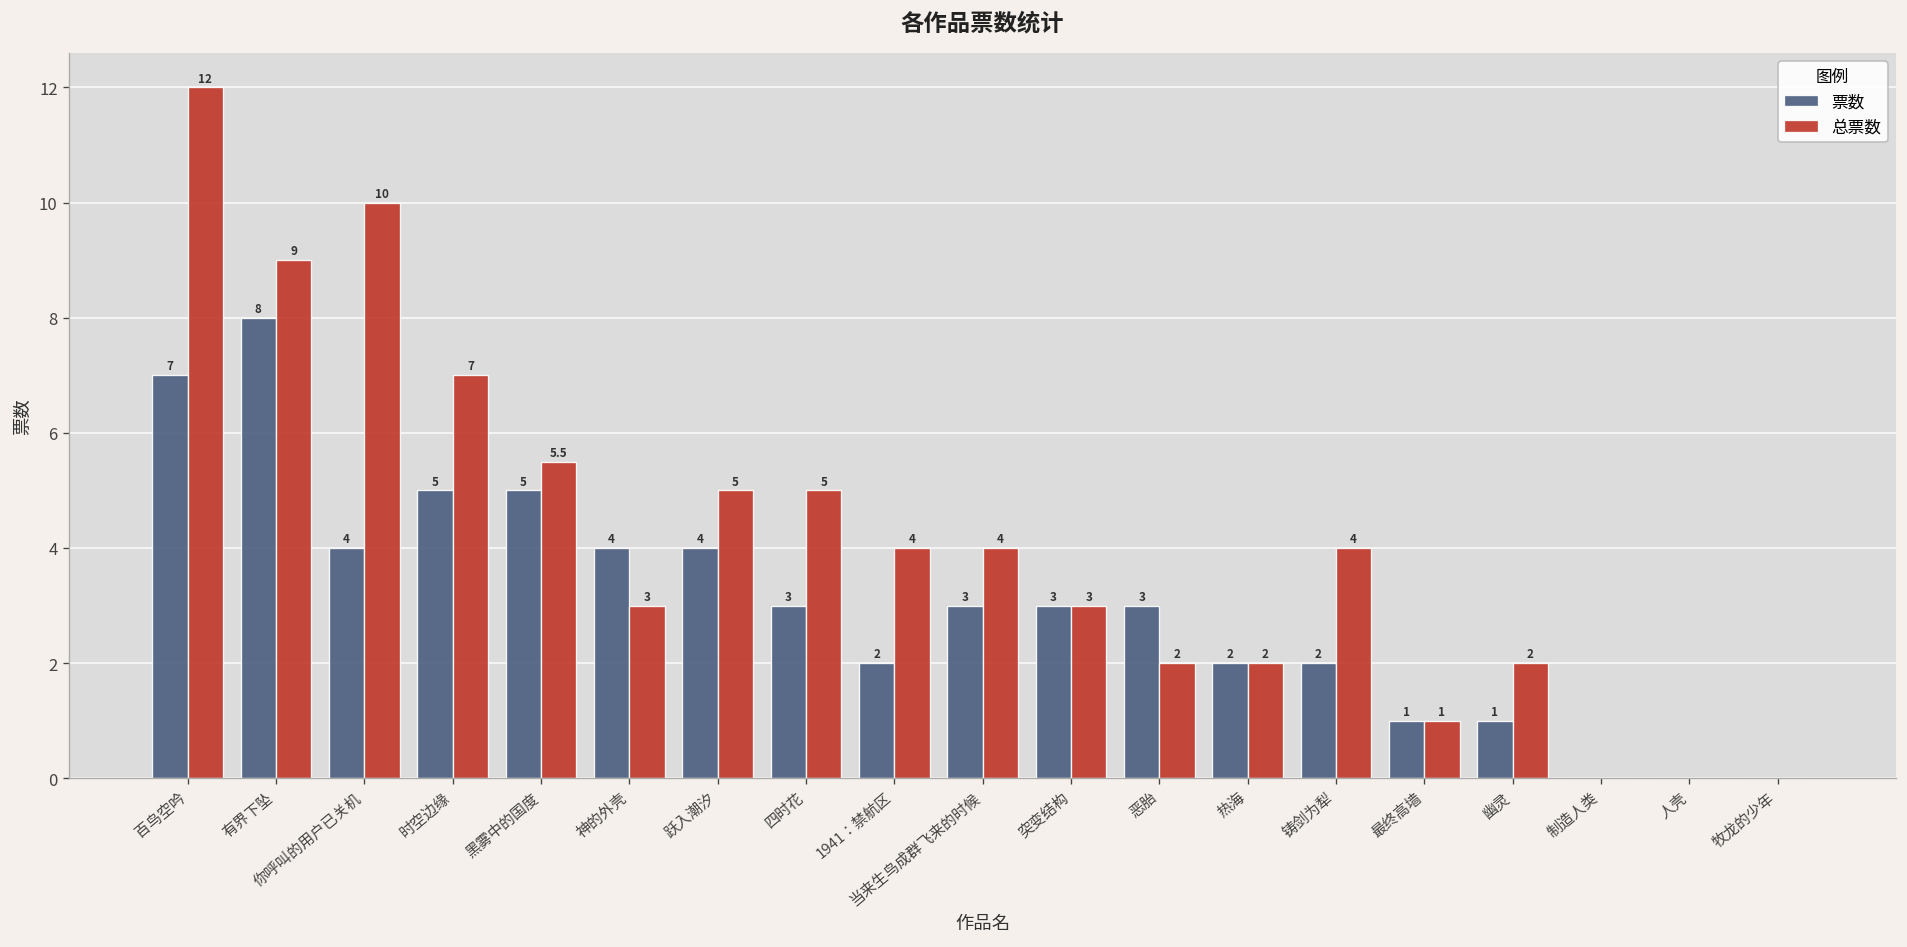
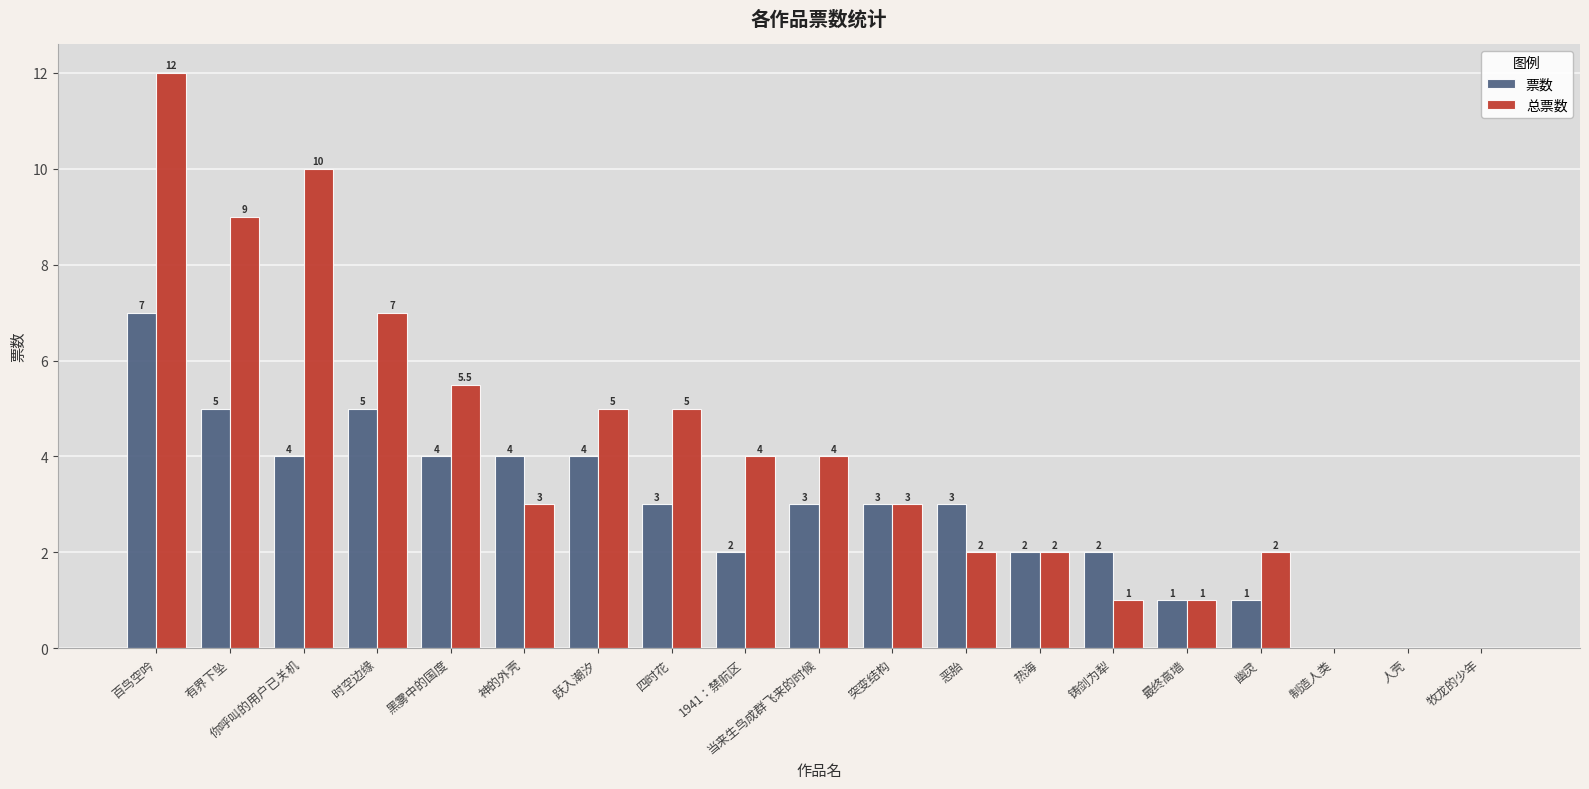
  {
    "票数": {
      "百鸟空吟": 7,
-     "有界下坠": 8,
+     "有界下坠": 5,
      "你呼叫的用户已关机": 4,
      "时空边缘": 5,
-     "黑雾中的国度": 5,
+     "黑雾中的国度": 4,
      "神的外壳": 4,
      "跃入潮汐": 4,
      "四时花": 3,
      "1941：禁航区": 2,
      "当来生鸟成群飞来的时候": 3,
      "突变结构": 3,
      "恶胎": 3,
      "热海": 2,
      "铸剑为犁": 2,
      "最终高墙": 1,
      "幽灵": 1
    },
    "总票数": {
      "百鸟空吟": 12,
      "有界下坠": 9,
      "你呼叫的用户已关机": 10,
      "时空边缘": 7,
      "黑雾中的国度": 5.5,
      "神的外壳": 3,
      "跃入潮汐": 5,
      "四时花": 5,
      "1941：禁航区": 4,
      "当来生鸟成群飞来的时候": 4,
      "突变结构": 3,
      "恶胎": 2,
      "热海": 2,
-     "铸剑为犁": 4,
+     "铸剑为犁": 1,
      "最终高墙": 1,
      "幽灵": 2
    }
  }
